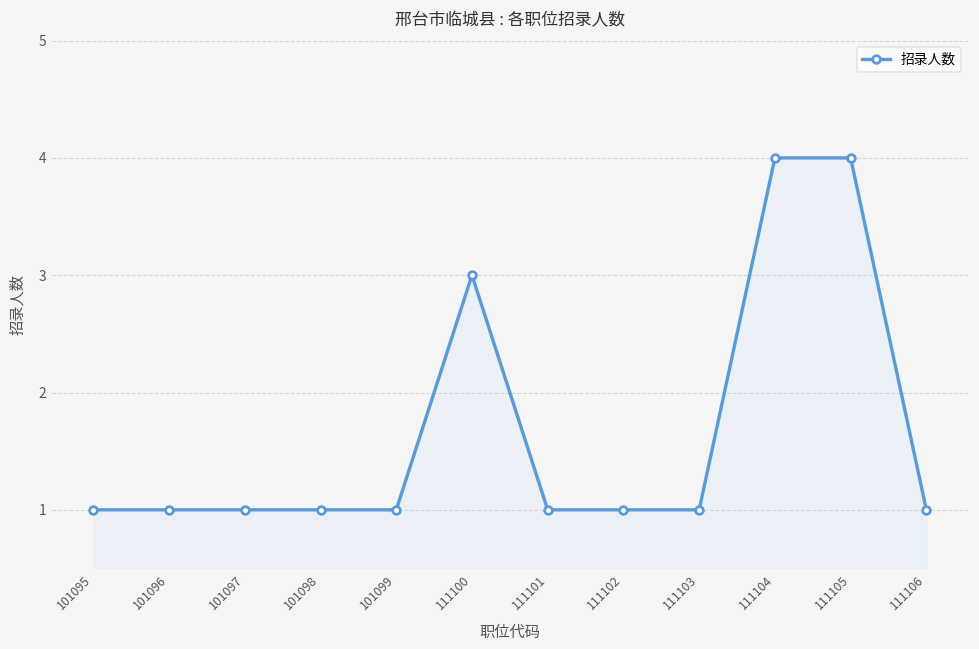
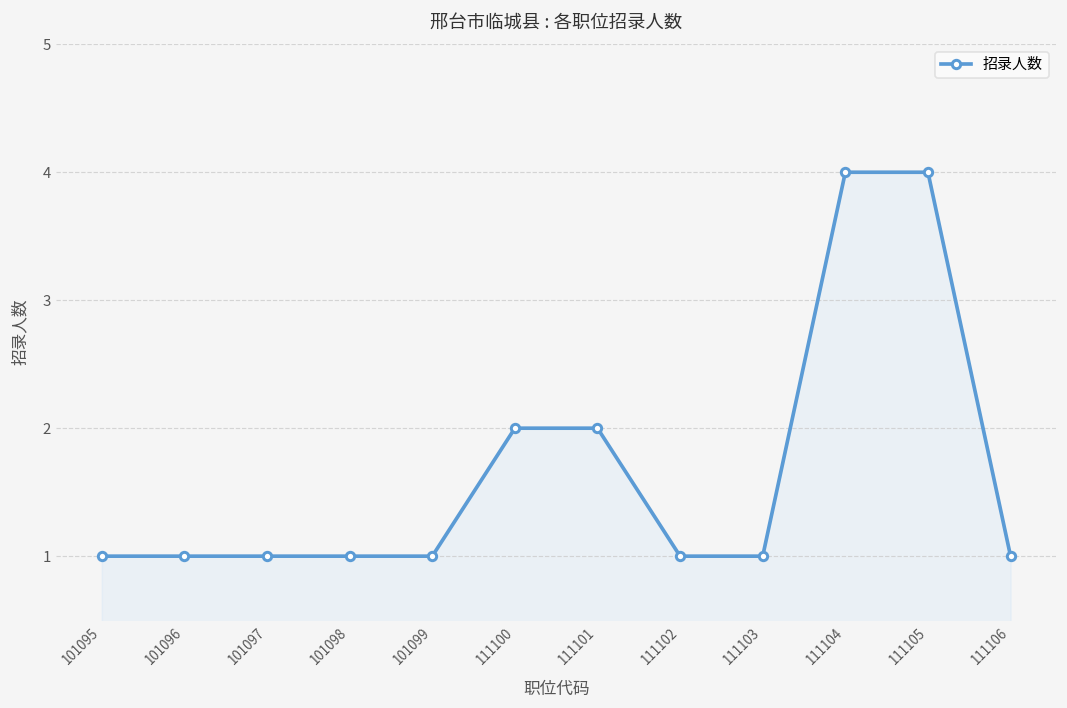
  {
    "101095": 1,
    "101096": 1,
    "101097": 1,
    "101098": 1,
    "101099": 1,
-   "111100": 3,
-   "111101": 1,
+   "111100": 2,
+   "111101": 2,
    "111102": 1,
    "111103": 1,
    "111104": 4,
    "111105": 4,
    "111106": 1
  }
